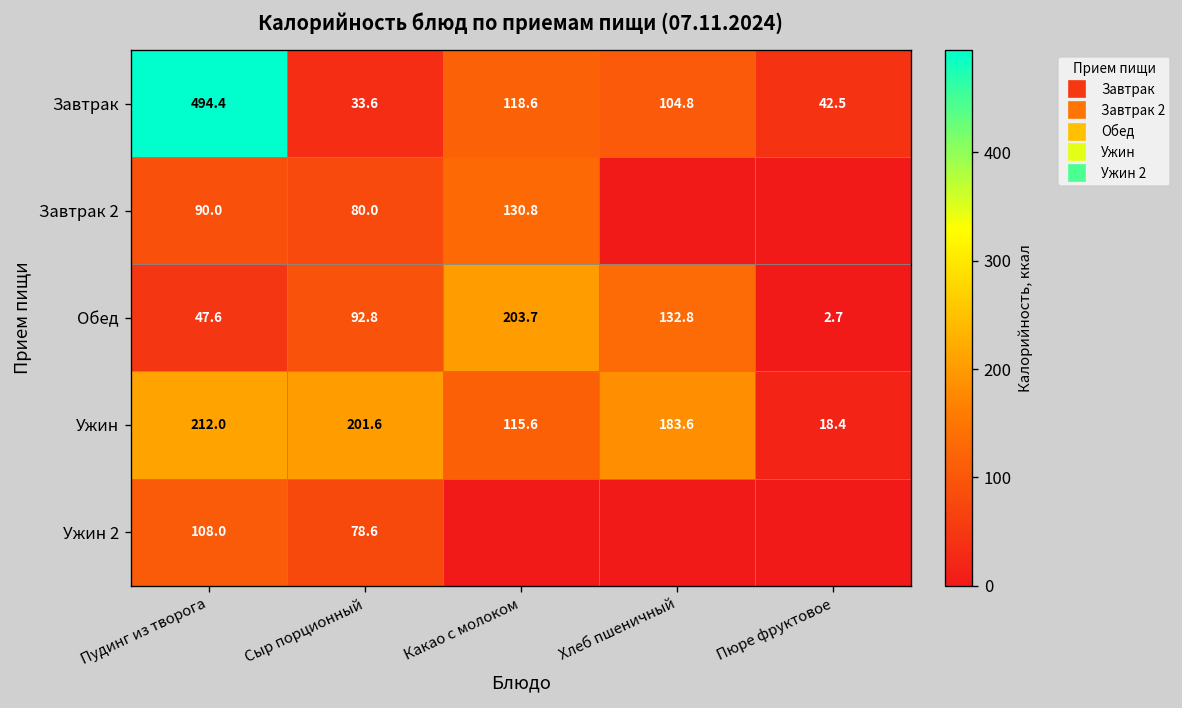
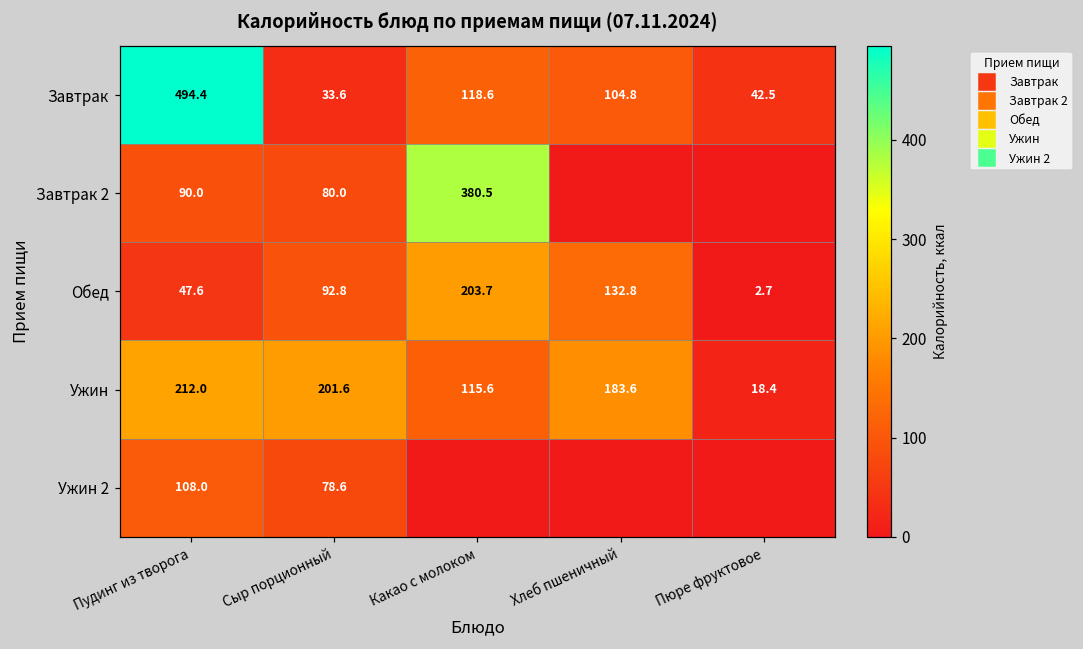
  {
    "Завтрак": {
      "Пудинг из творога": 494.4,
      "Сыр порционный": 33.6,
      "Какао с молоком": 118.6,
      "Хлеб пшеничный": 104.8,
      "Пюре фруктовое": 42.5
    },
    "Завтрак 2": {
      "Пудинг из творога": 90.0,
      "Сыр порционный": 80.0,
-     "Какао с молоком": 130.8
+     "Какао с молоком": 380.5
    },
    "Обед": {
      "Пудинг из творога": 47.6,
      "Сыр порционный": 92.8,
      "Какао с молоком": 203.7,
      "Хлеб пшеничный": 132.8,
      "Пюре фруктовое": 2.7
    },
    "Ужин": {
      "Пудинг из творога": 212.0,
      "Сыр порционный": 201.6,
      "Какао с молоком": 115.6,
      "Хлеб пшеничный": 183.6,
      "Пюре фруктовое": 18.4
    },
    "Ужин 2": {
      "Пудинг из творога": 108.0,
      "Сыр порционный": 78.6
    }
  }
